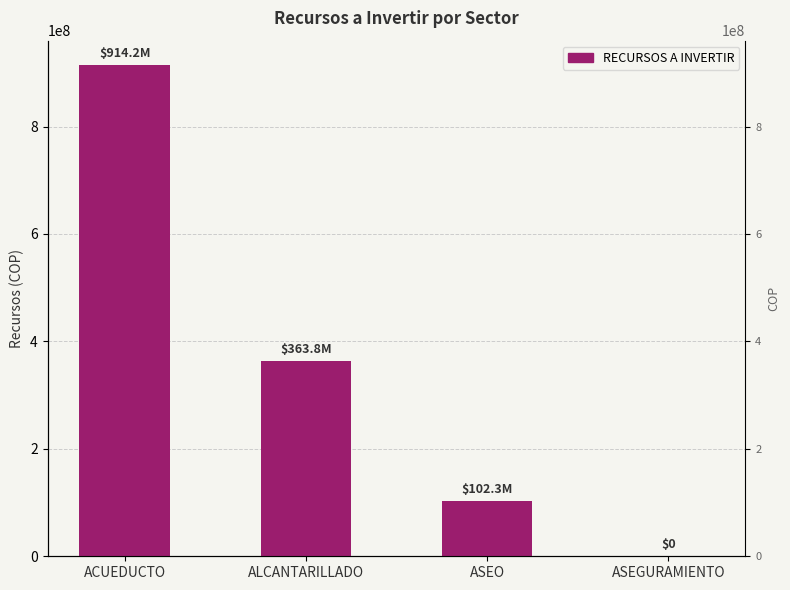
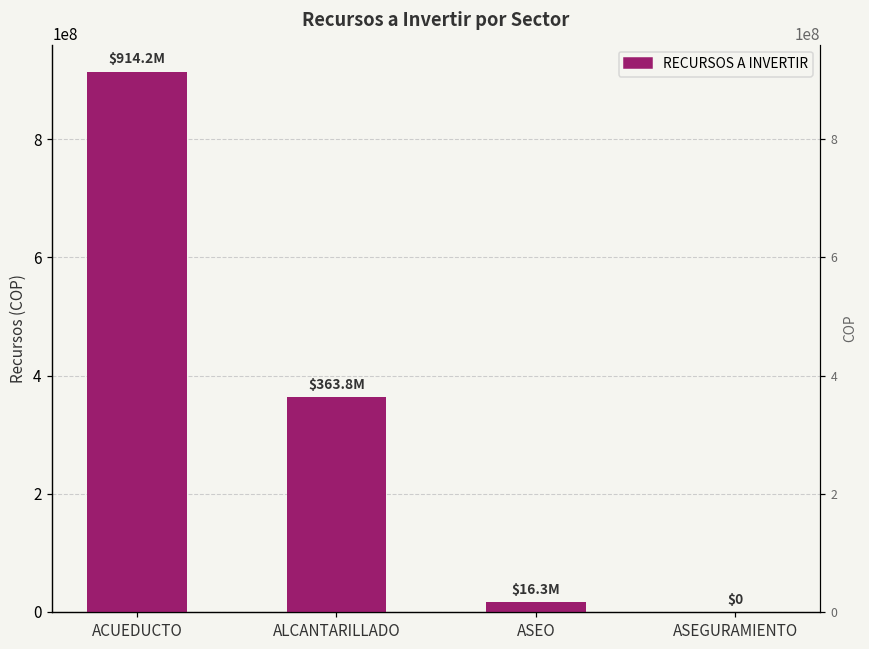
  {
    "ACUEDUCTO": "$914.2M",
    "ALCANTARILLADO": "$363.8M",
-   "ASEO": "$102.3M",
+   "ASEO": "$16.3M",
    "ASEGURAMIENTO": "$0"
  }
